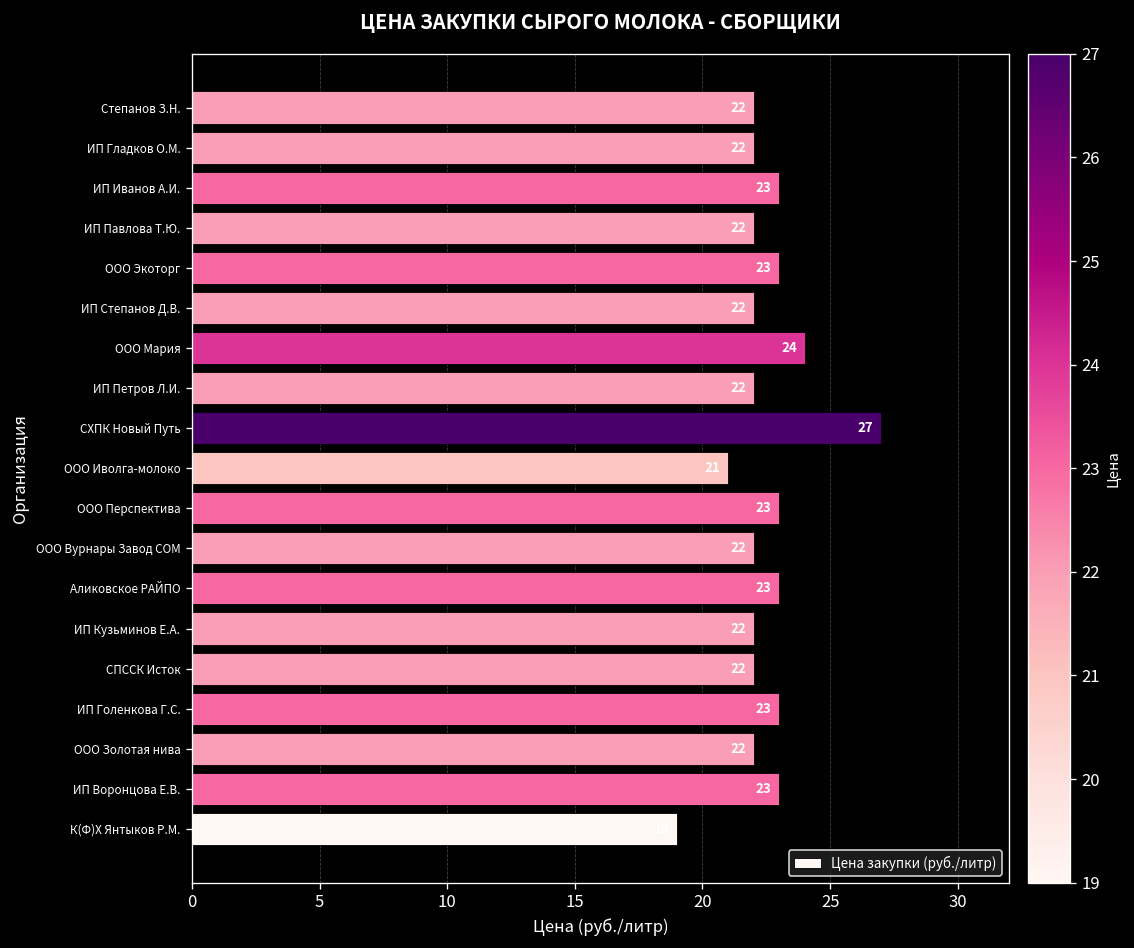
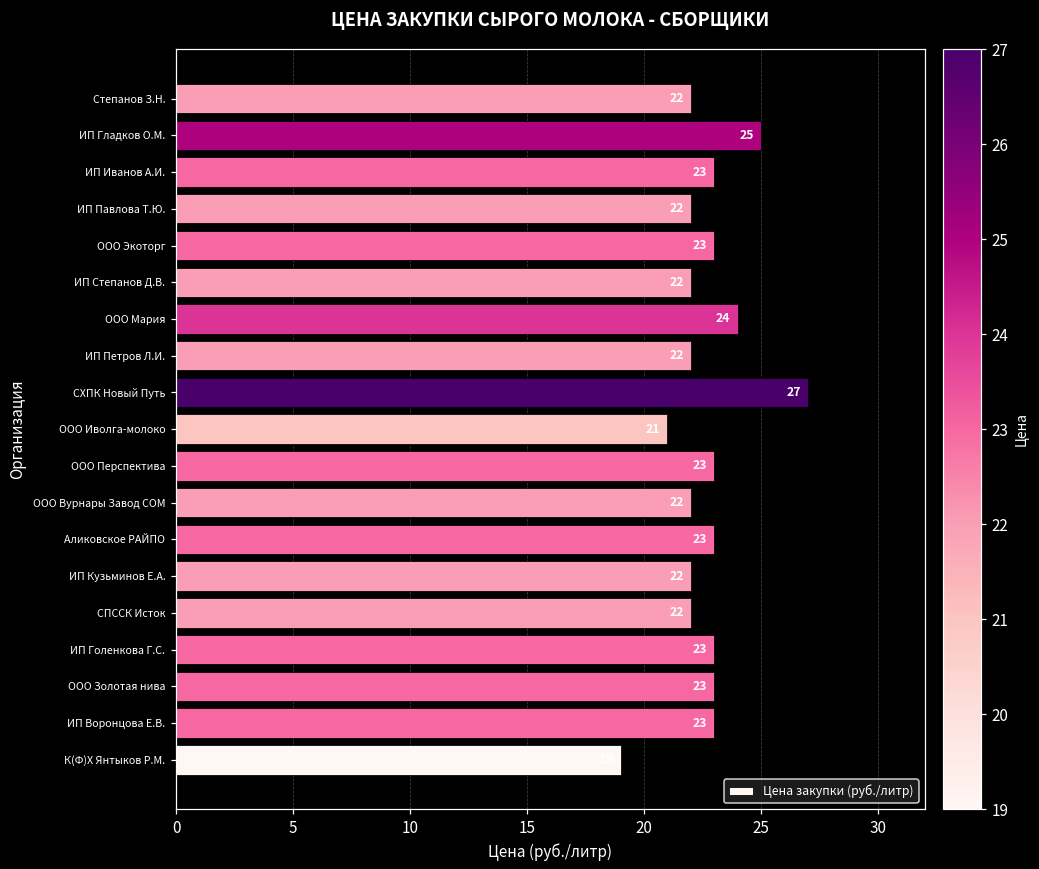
  {
    "Степанов З.Н.": 22,
-   "ИП Гладков О.М.": 22,
+   "ИП Гладков О.М.": 25,
    "ИП Иванов А.И.": 23,
    "ИП Павлова Т.Ю.": 22,
    "ООО Экоторг": 23,
    "ИП Степанов Д.В.": 22,
    "ООО Мария": 24,
    "ИП Петров Л.И.": 22,
    "СХПК Новый Путь": 27,
    "ООО Иволга-молоко": 21,
    "ООО Перспектива": 23,
    "ООО Вурнары Завод СОМ": 22,
    "Аликовское РАЙПО": 23,
    "ИП Кузьминов Е.А.": 22,
    "СПССК Исток": 22,
    "ИП Голенкова Г.С.": 23,
-   "ООО Золотая нива": 22,
+   "ООО Золотая нива": 23,
    "ИП Воронцова Е.В.": 23
  }
